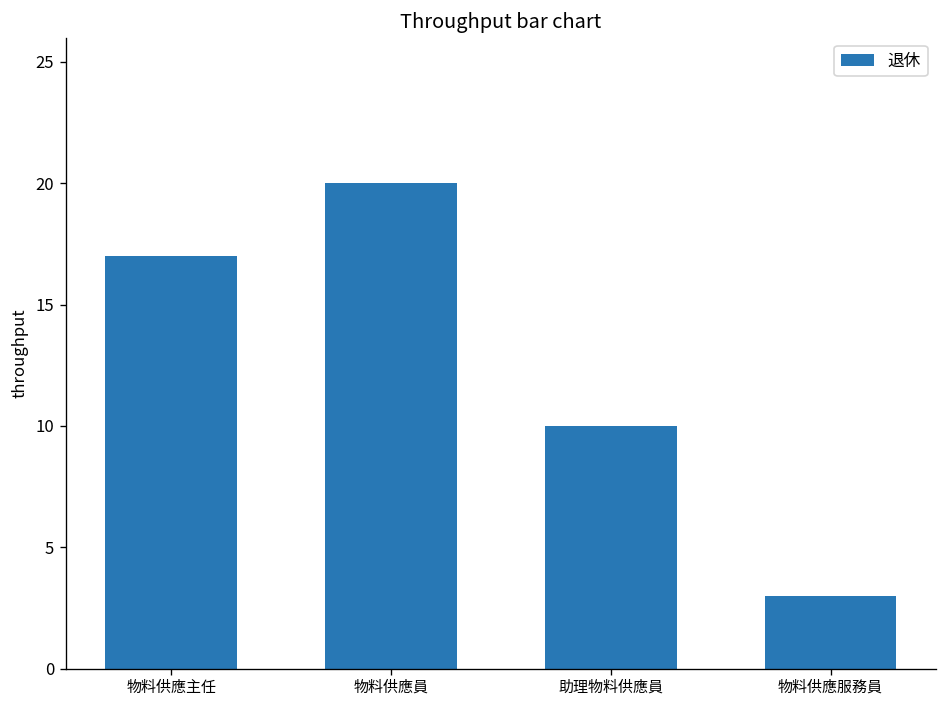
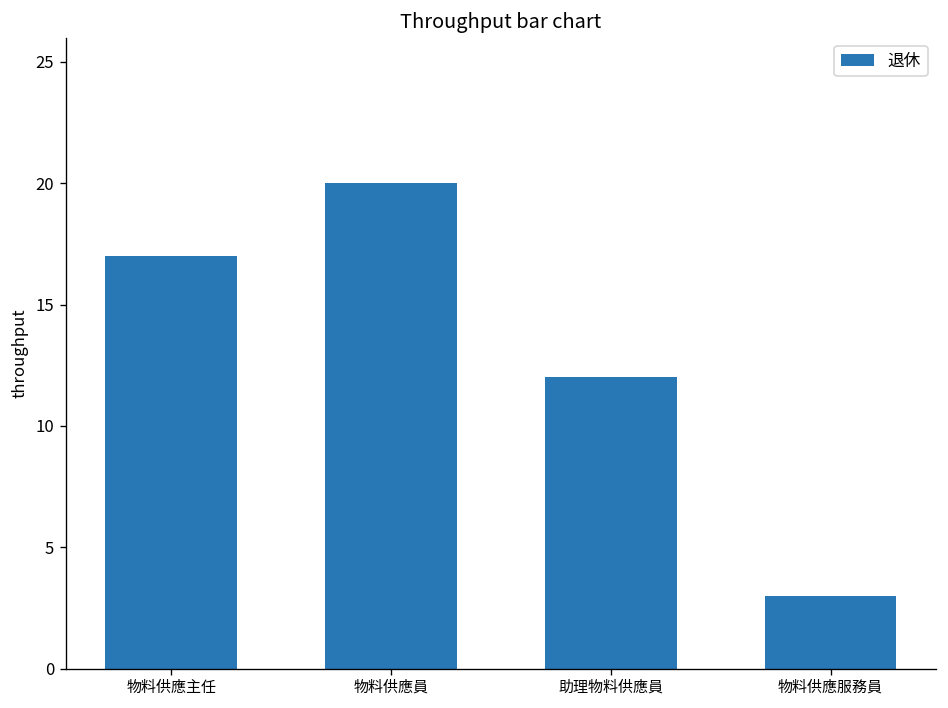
  {
    "物料供應主任": 17,
    "物料供應員": 20,
-   "助理物料供應員": 10,
+   "助理物料供應員": 12,
    "物料供應服務員": 3
  }
